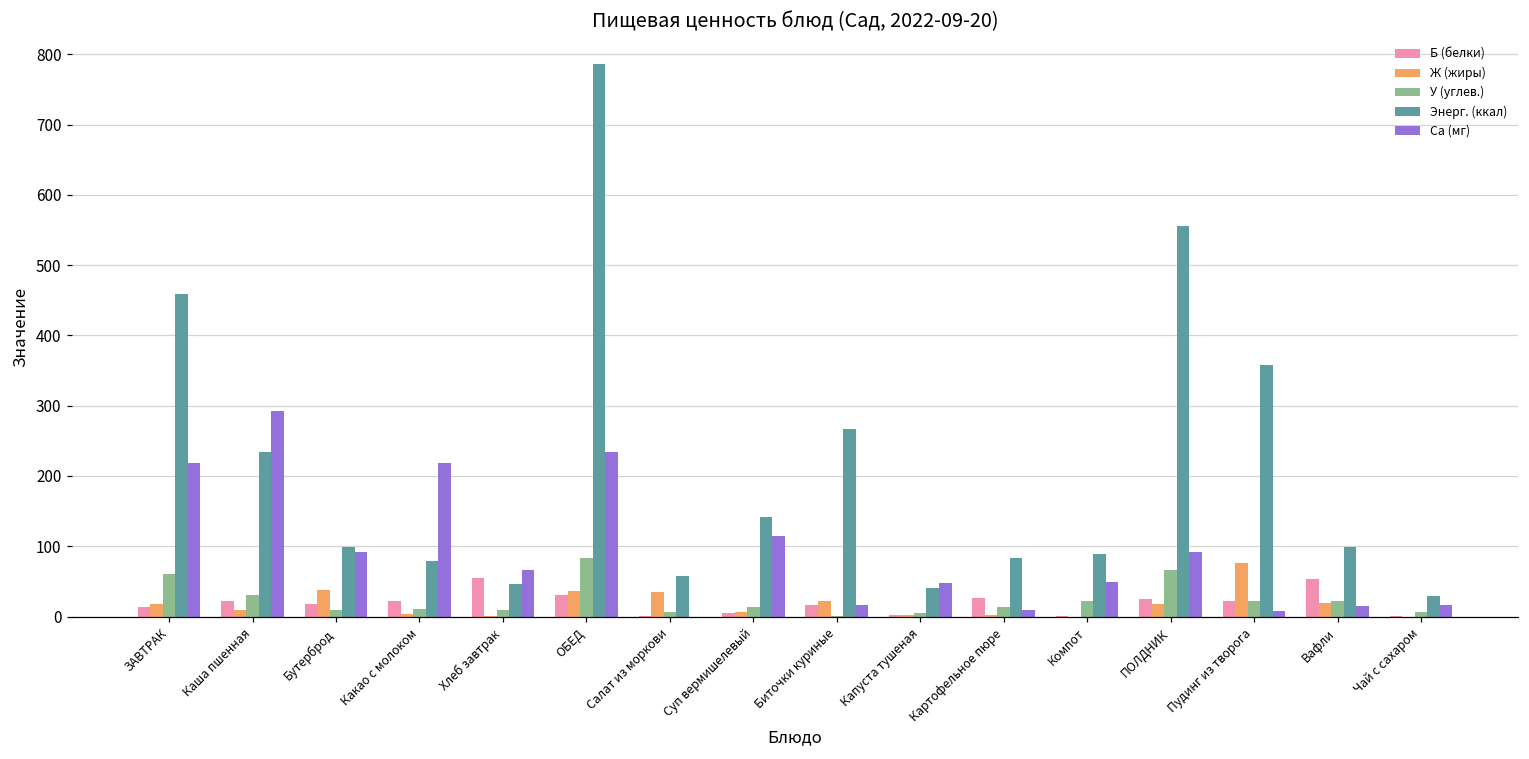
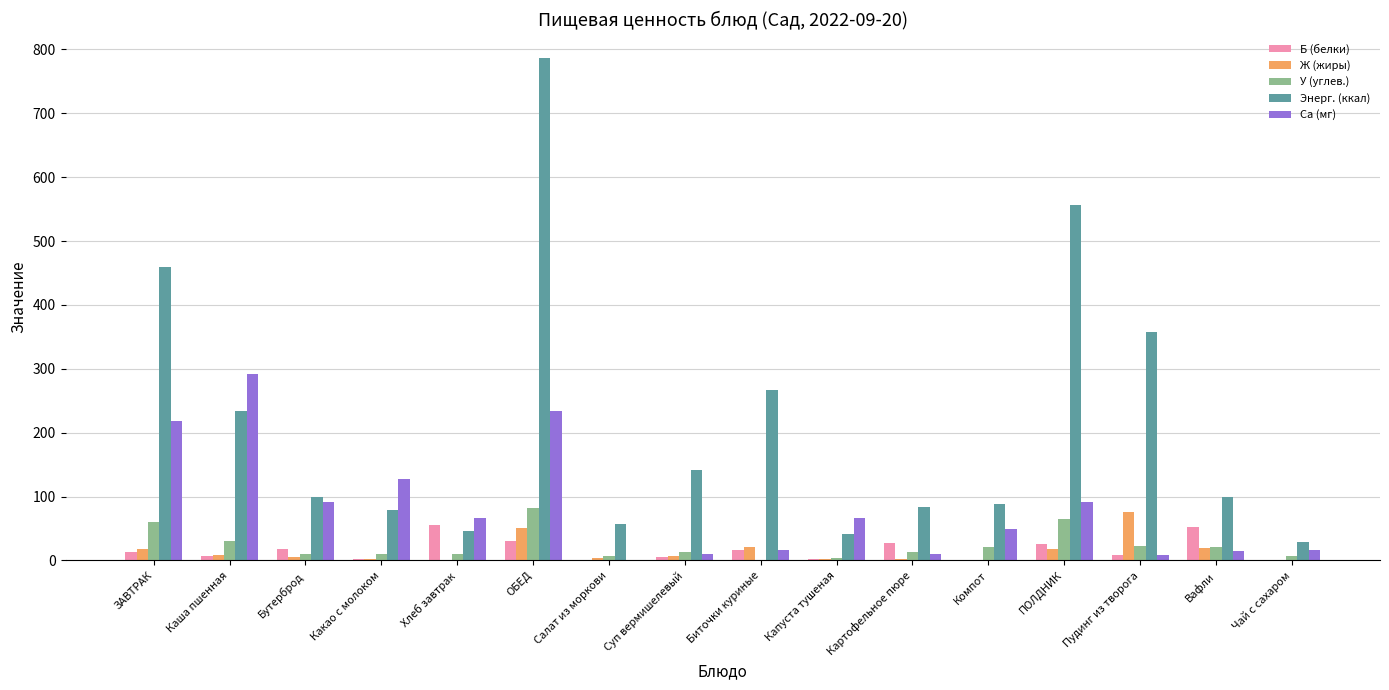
  {
    "Б (белки)": {
      "ЗАВТРАК": 10,
-     "Каша пшенная": 20,
+     "Каша пшенная": 10,
      "Бутерброд": 20,
-     "Какао с молоком": 20,
+     "Какао с молоком": 0,
      "Хлеб завтрак": 60,
      "ОБЕД": 30,
      "Суп вермишелевый": 10,
      "Биточки куриные": 20,
      "Картофельное пюре": 30,
      "ПОЛДНИК": 30,
-     "Пудинг из творога": 20,
+     "Пудинг из творога": 10,
      "Вафли": 50
    },
    "Ж (жиры)": {
      "ЗАВТРАК": 20,
      "Каша пшенная": 10,
-     "Бутерброд": 40,
-     "ОБЕД": 40,
-     "Салат из моркови": 30,
+     "Бутерброд": 10,
+     "ОБЕД": 50,
+     "Салат из моркови": 0,
      "Суп вермишелевый": 10,
      "Биточки куриные": 20,
      "ПОЛДНИК": 20,
      "Пудинг из творога": 80,
      "Вафли": 20
    },
    "Ca (мг)": {
      "ЗАВТРАК": 220,
      "Каша пшенная": 290,
      "Бутерброд": 90,
-     "Какао с молоком": 220,
+     "Какао с молоком": 130,
      "Хлеб завтрак": 70,
      "ОБЕД": 230,
      "Салат из моркови": 0,
-     "Суп вермишелевый": 120,
+     "Суп вермишелевый": 10,
      "Биточки куриные": 20,
-     "Капуста тушеная": 50,
+     "Капуста тушеная": 70,
      "Картофельное пюре": 10,
      "Компот": 50,
      "ПОЛДНИК": 90,
      "Пудинг из творога": 10,
      "Вафли": 10,
      "Чай с сахаром": 20
    }
  }
